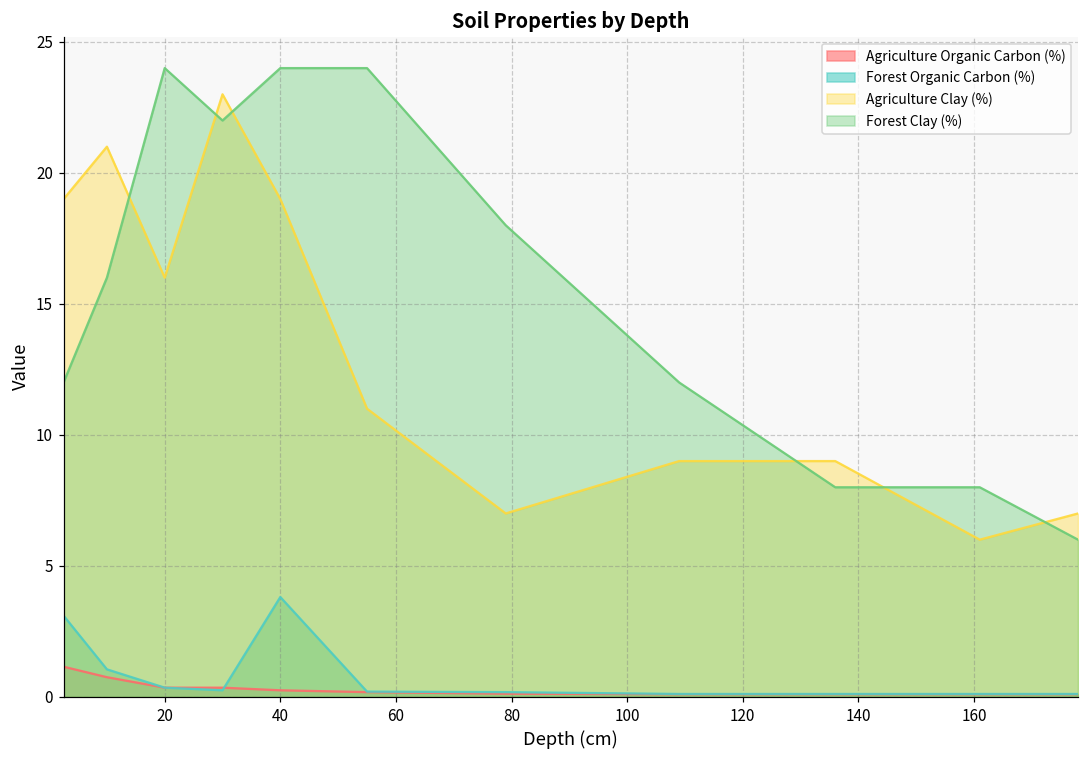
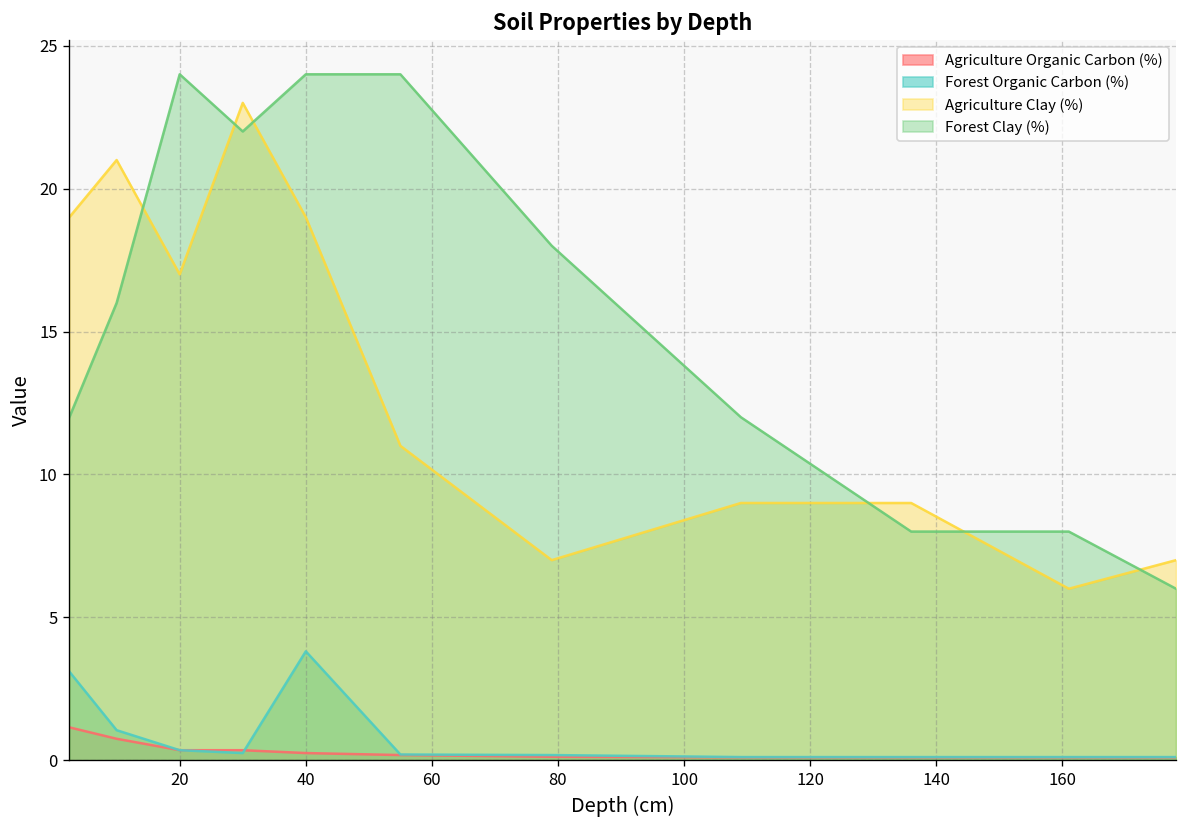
  {
    "Agriculture Organic Carbon (%)": {
      "40": 0.3
    },
    "Forest Organic Carbon (%)": {
      "40": 3.8
    },
    "Agriculture Clay (%)": {
-     "20": 16,
+     "20": 17,
      "40": 19
    },
    "Forest Clay (%)": {
      "20": 24,
      "40": 24
    }
  }
